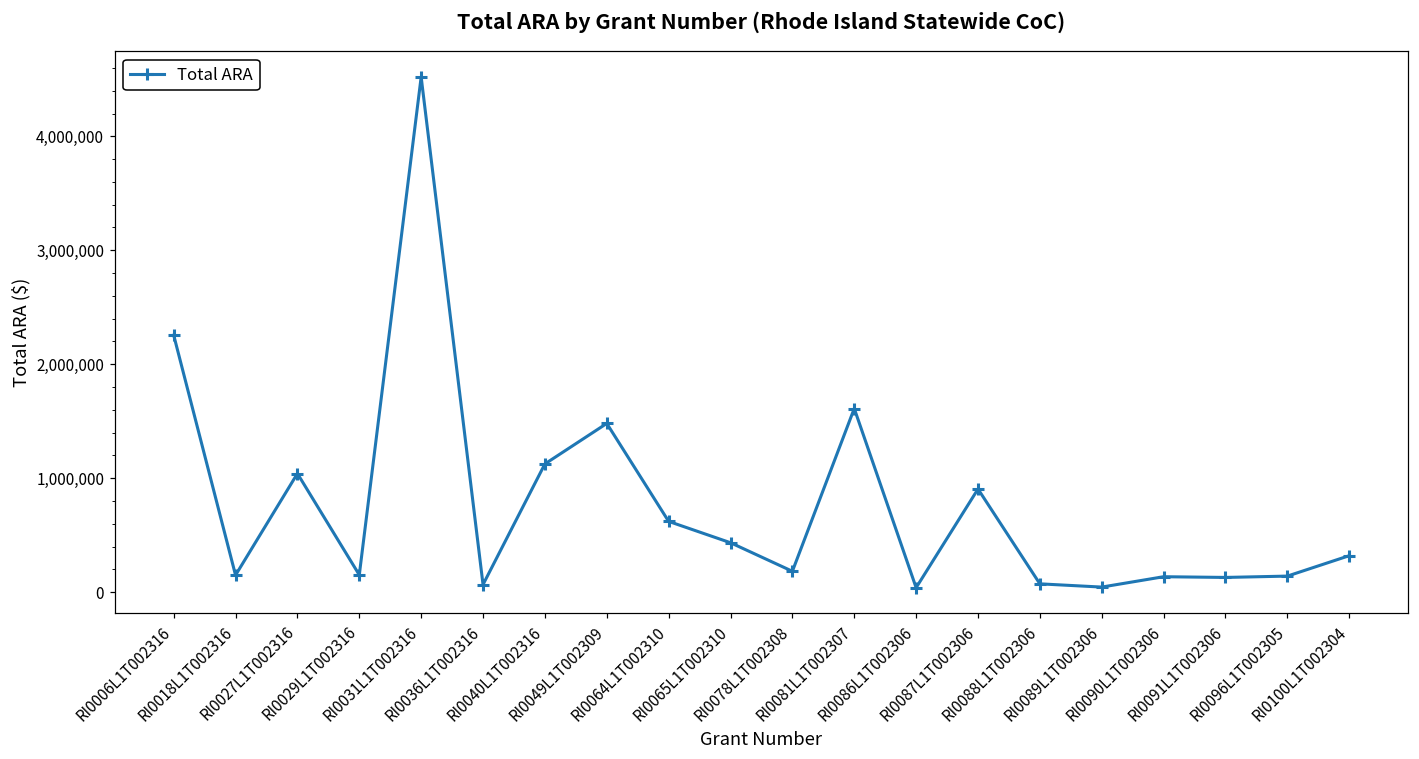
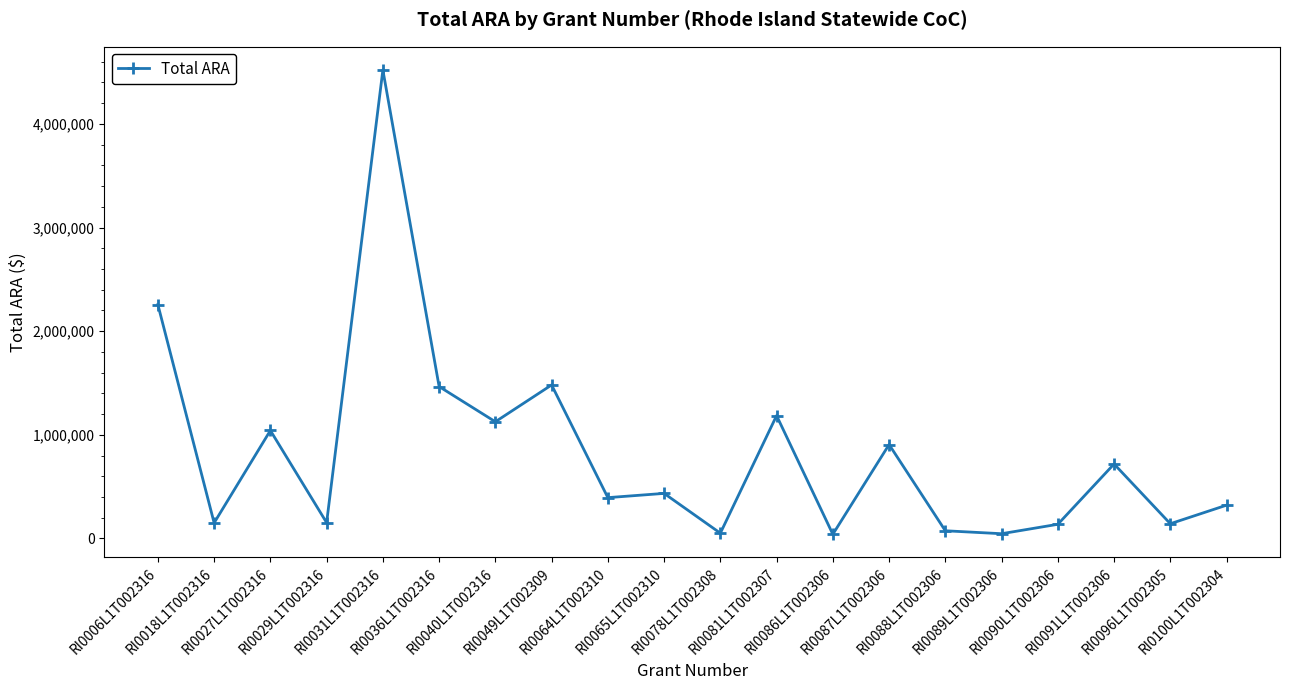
  {
    "RI0006L1T002316": "2,260,000",
    "RI0018L1T002316": "150,000",
    "RI0027L1T002316": "1,040,000",
    "RI0029L1T002316": "150,000",
    "RI0031L1T002316": "4,520,000",
-   "RI0036L1T002316": "70,000",
+   "RI0036L1T002316": "1,470,000",
    "RI0040L1T002316": "1,130,000",
    "RI0049L1T002309": "1,480,000",
-   "RI0064L1T002310": "620,000",
+   "RI0064L1T002310": "390,000",
    "RI0065L1T002310": "430,000",
-   "RI0078L1T002308": "180,000",
-   "RI0081L1T002307": "1,610,000",
+   "RI0078L1T002308": "50,000",
+   "RI0081L1T002307": "1,180,000",
    "RI0086L1T002306": "40,000",
    "RI0087L1T002306": "910,000",
    "RI0088L1T002306": "70,000",
    "RI0089L1T002306": "50,000",
    "RI0090L1T002306": "140,000",
-   "RI0091L1T002306": "130,000",
+   "RI0091L1T002306": "720,000",
    "RI0096L1T002305": "140,000",
    "RI0100L1T002304": "320,000"
  }
